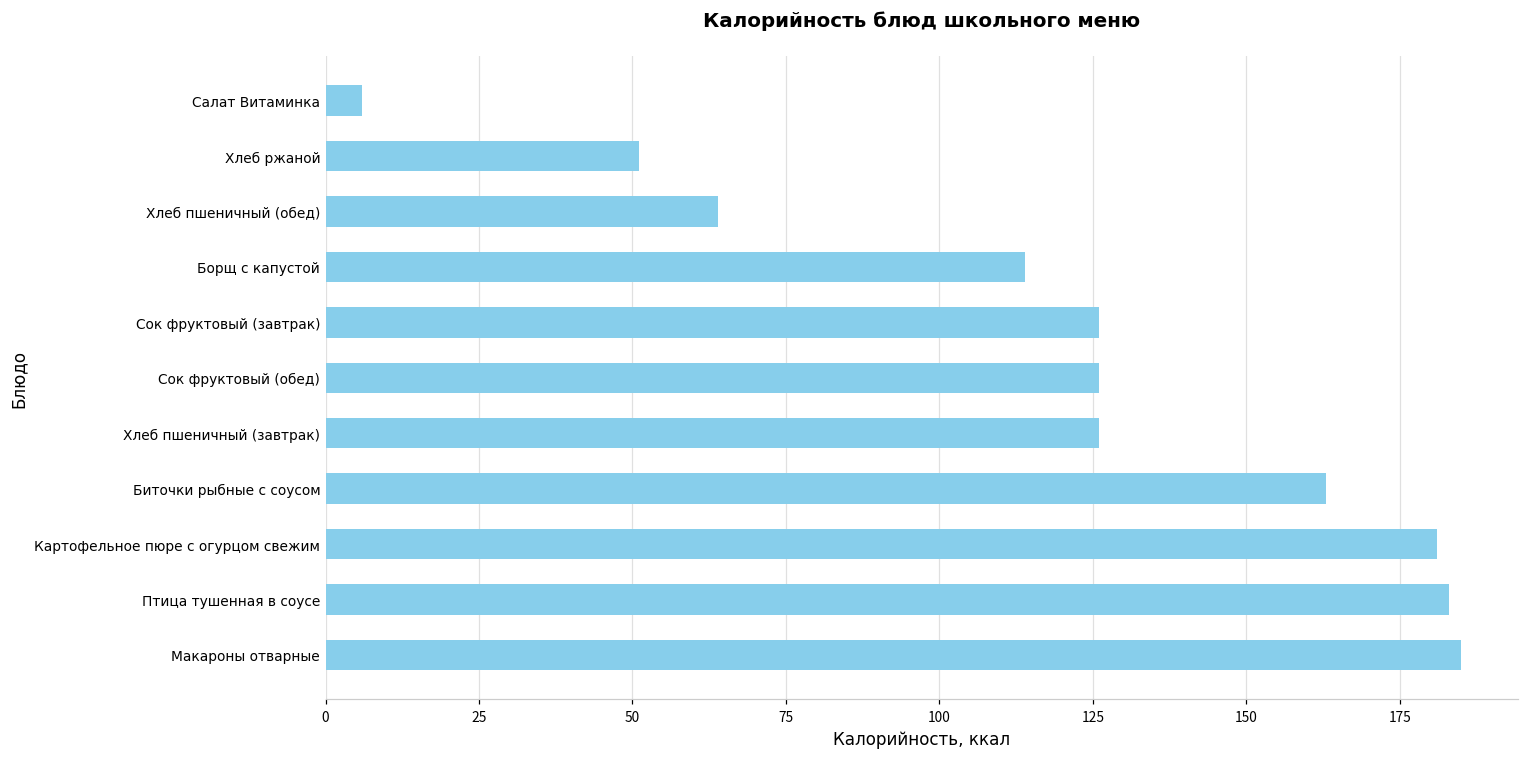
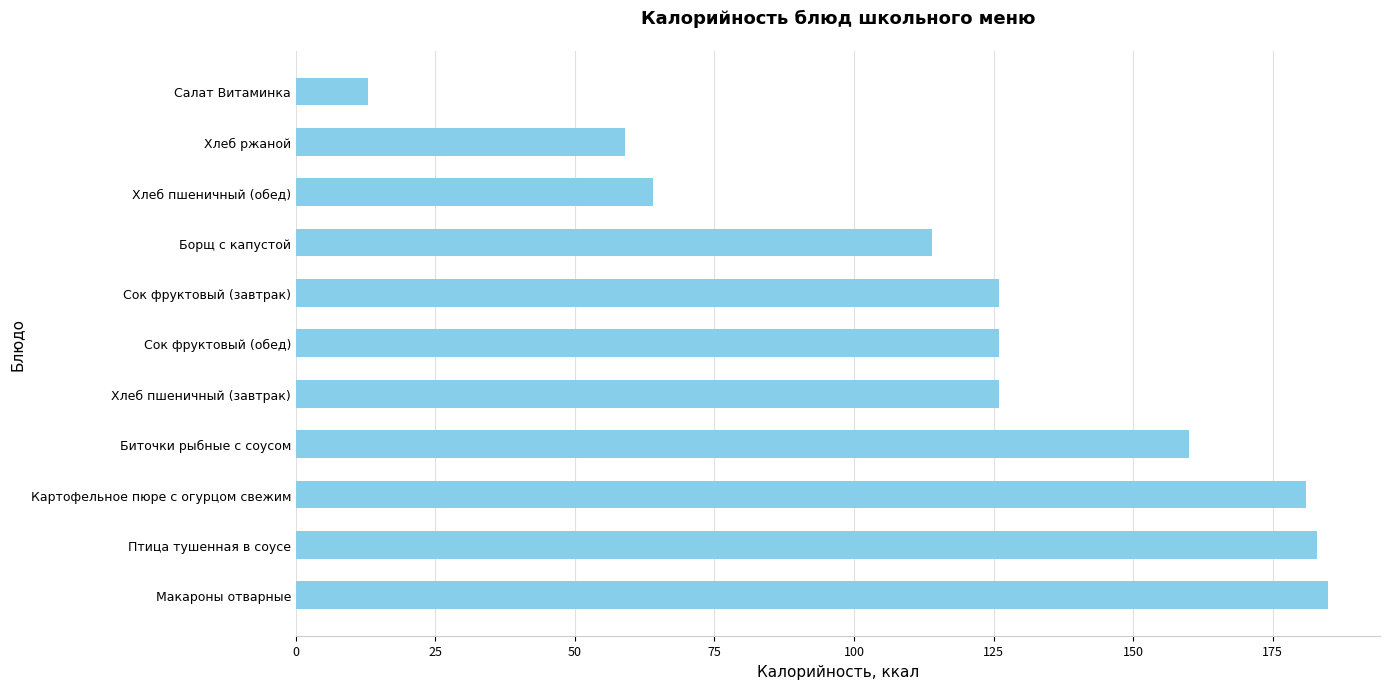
  {
-   "Салат Витаминка": 6,
-   "Хлеб ржаной": 51,
+   "Салат Витаминка": 13,
+   "Хлеб ржаной": 59,
    "Хлеб пшеничный (обед)": 64,
    "Борщ с капустой": 114,
    "Сок фруктовый (завтрак)": 126,
    "Сок фруктовый (обед)": 126,
    "Хлеб пшеничный (завтрак)": 126,
-   "Биточки рыбные с соусом": 163,
+   "Биточки рыбные с соусом": 160,
    "Картофельное пюре с огурцом свежим": 181,
    "Птица тушенная в соусе": 183,
    "Макароны отварные": 185
  }
